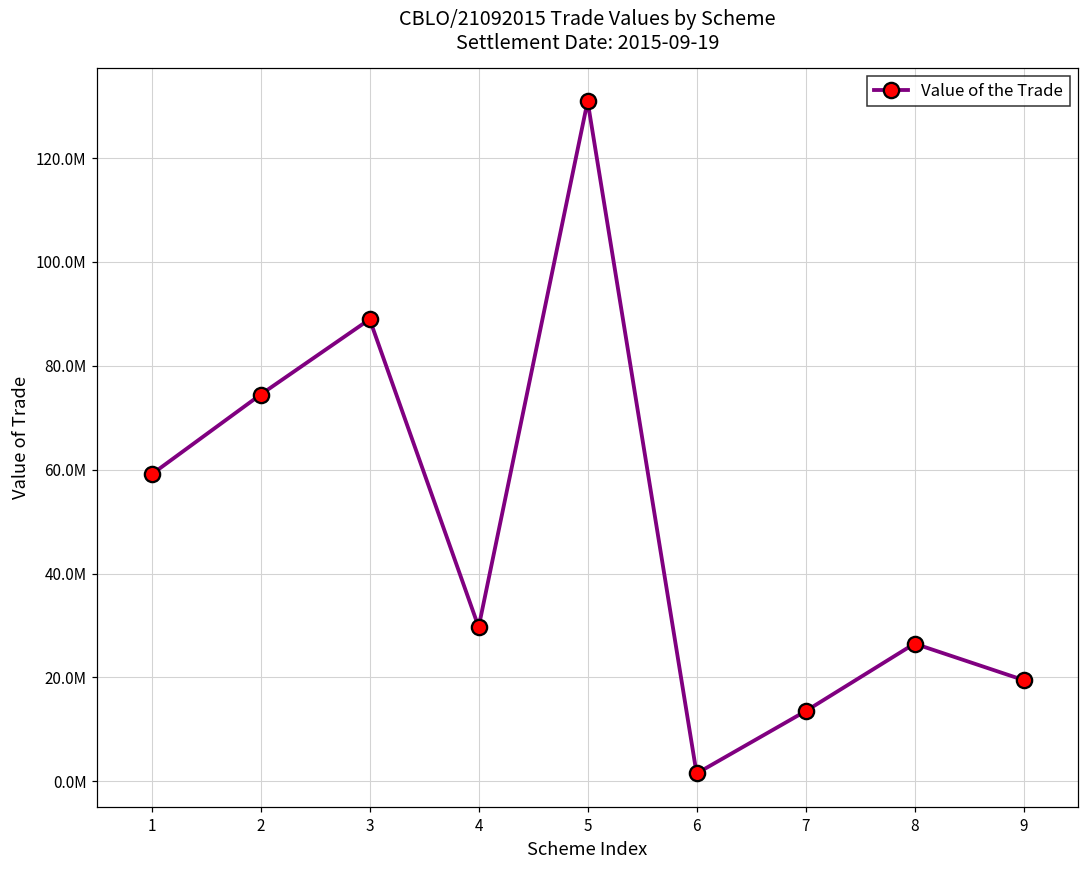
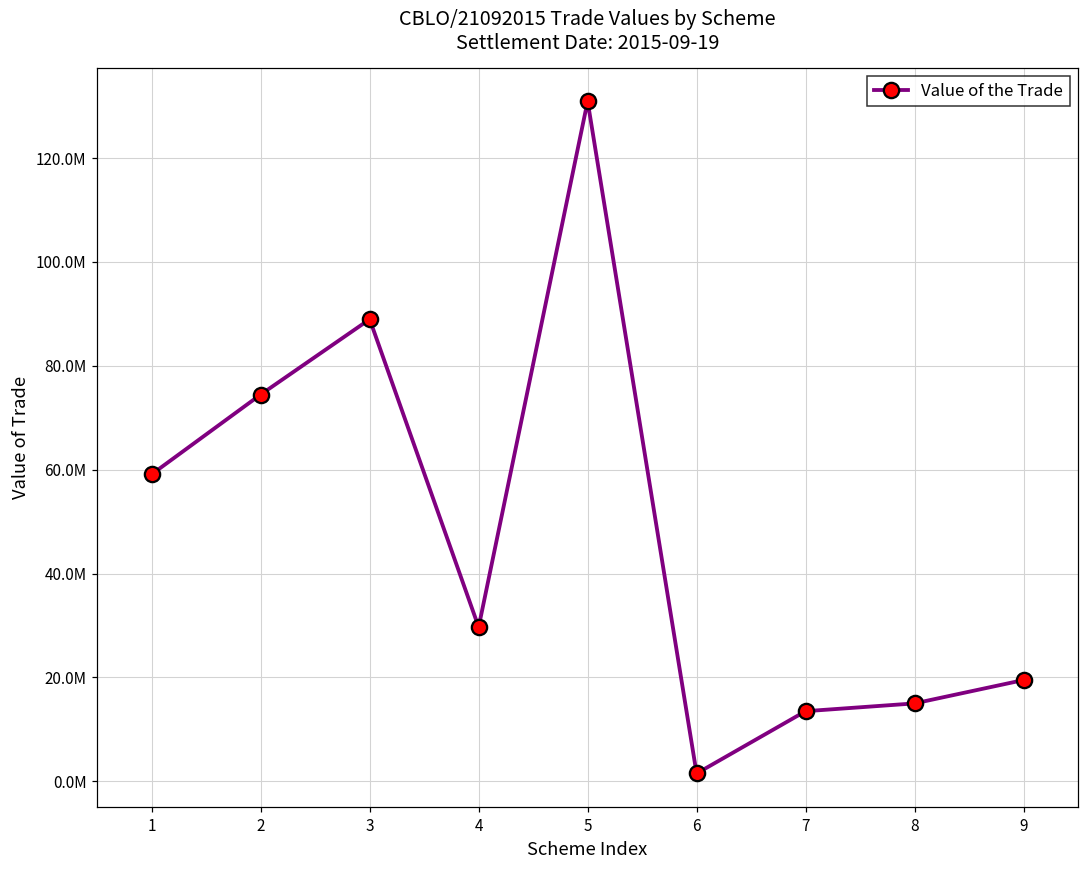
  {
    "1": 59000000,
    "2": 74000000,
    "3": 89000000,
    "4": 30000000,
    "5": 131000000,
    "6": 1000000,
    "7": 13000000,
-   "8": 26000000,
+   "8": 15000000,
    "9": 19000000
  }
